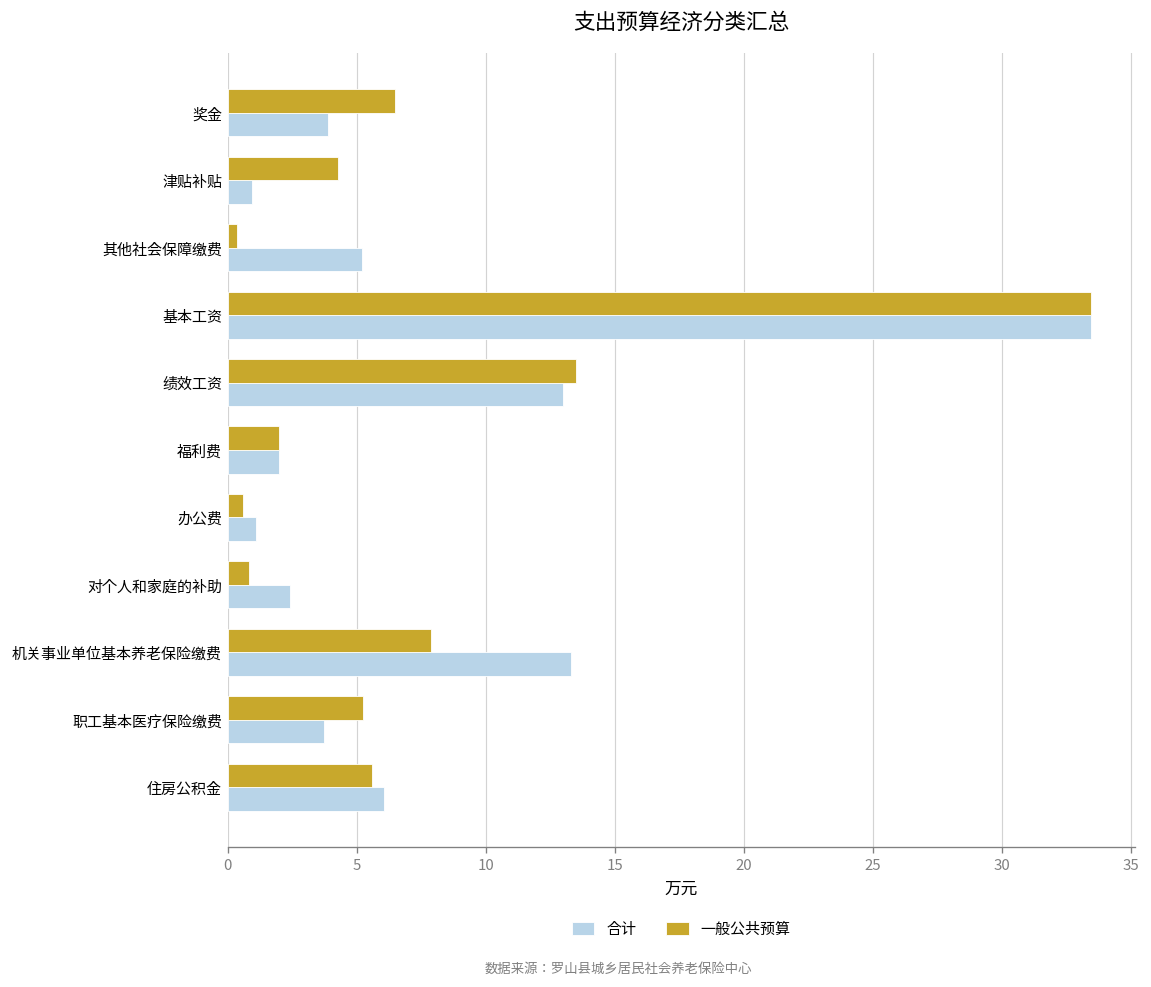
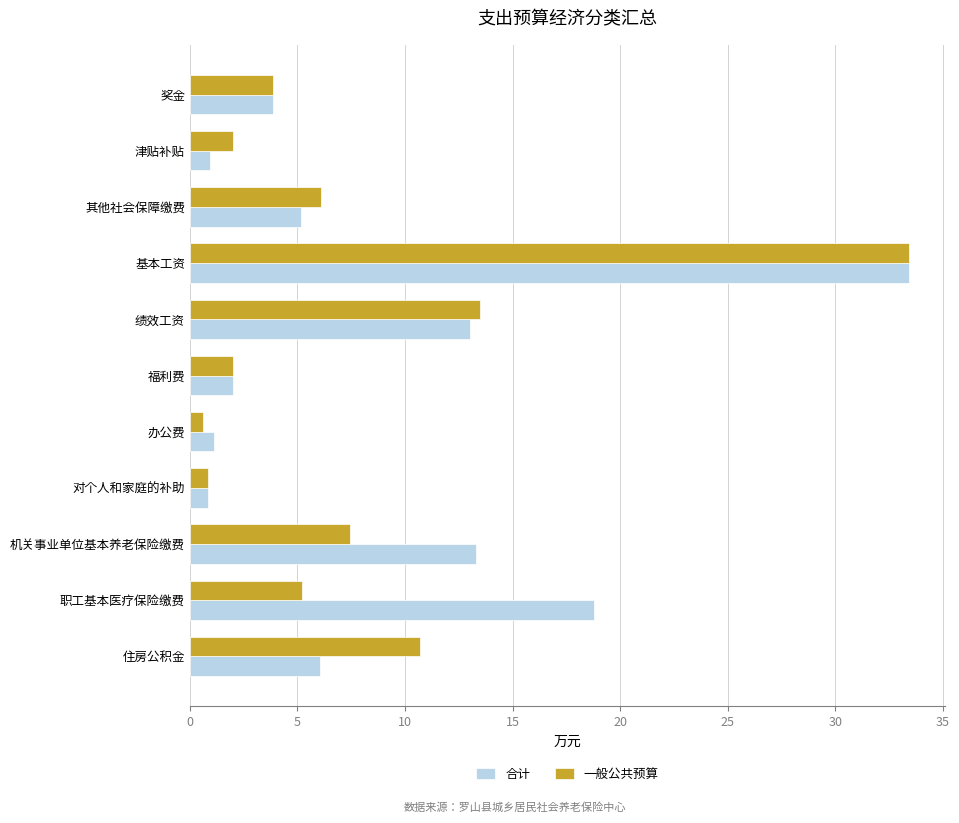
  {
    "合计": {
      "奖金": 3.9,
      "津贴补贴": 0.9,
      "其他社会保障缴费": 5.2,
      "基本工资": 33.5,
      "绩效工资": 13.0,
      "福利费": 2.0,
      "办公费": 1.1,
-     "对个人和家庭的补助": 2.4,
+     "对个人和家庭的补助": 0.8,
      "机关事业单位基本养老保险缴费": 13.3,
-     "职工基本医疗保险缴费": 3.7,
+     "职工基本医疗保险缴费": 18.8,
      "住房公积金": 6.1
    },
    "一般公共预算": {
-     "奖金": 6.5,
-     "津贴补贴": 4.3,
-     "其他社会保障缴费": 0.4,
+     "奖金": 3.9,
+     "津贴补贴": 2.0,
+     "其他社会保障缴费": 6.1,
      "基本工资": 33.5,
      "绩效工资": 13.5,
      "福利费": 2.0,
      "办公费": 0.6,
      "对个人和家庭的补助": 0.8,
-     "机关事业单位基本养老保险缴费": 7.9,
+     "机关事业单位基本养老保险缴费": 7.4,
      "职工基本医疗保险缴费": 5.2,
-     "住房公积金": 5.6
+     "住房公积金": 10.7
    }
  }
